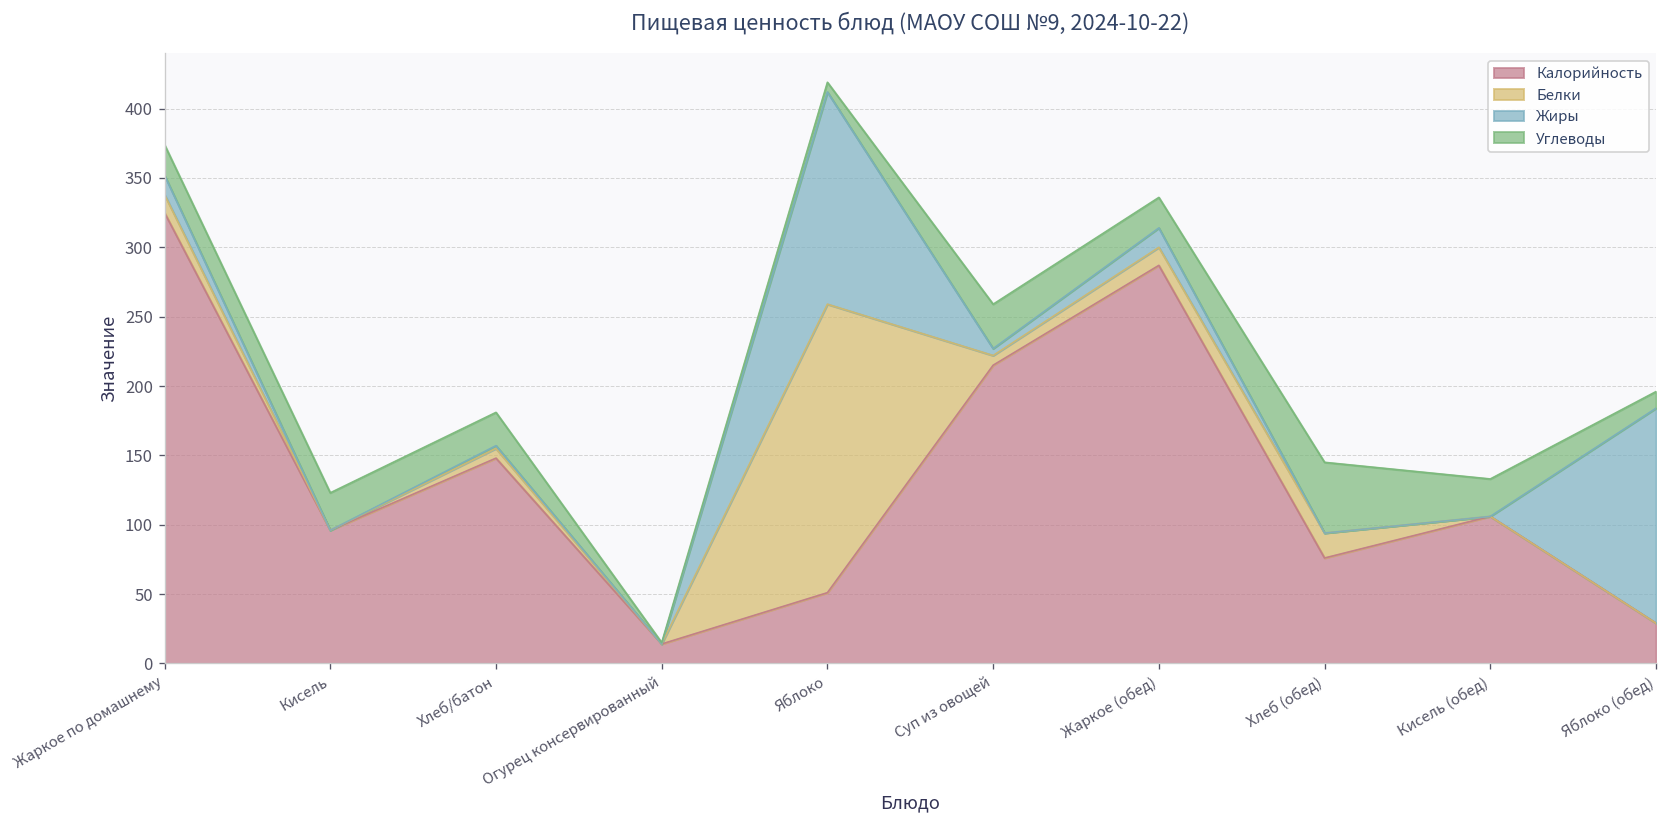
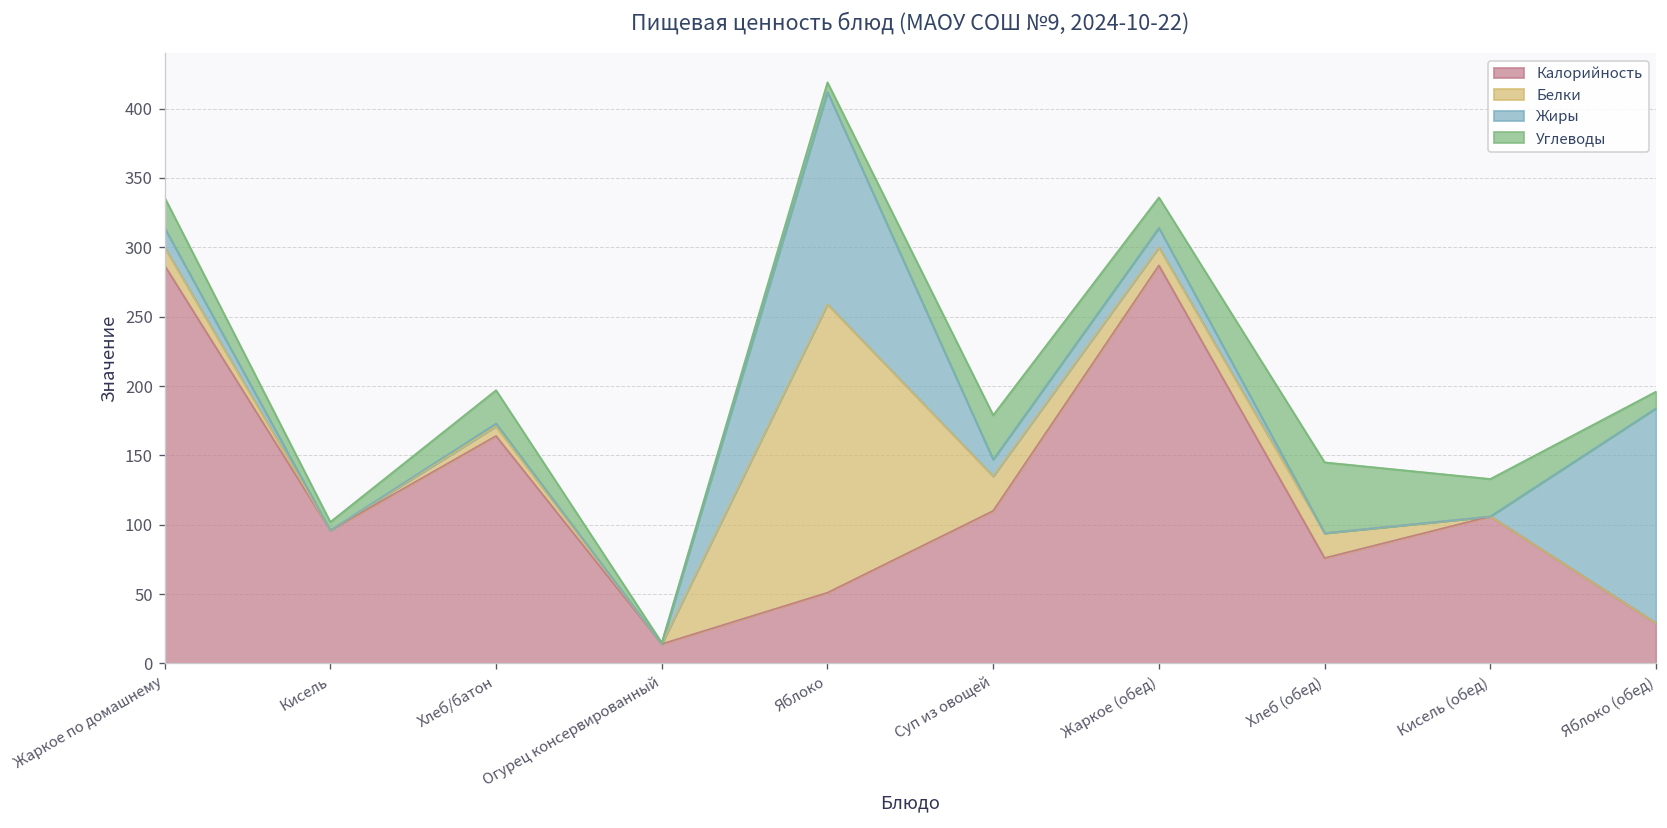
  {
    "Калорийность": {
-     "Жаркое по домашнему": 325,
-     "Хлеб/батон": 148,
+     "Жаркое по домашнему": 287,
+     "Хлеб/батон": 164,
      "Яблоко": 51,
-     "Суп из овощей": 215,
+     "Суп из овощей": 110,
      "Жаркое (обед)": 287,
      "Хлеб (обед)": 76
    },
    "Белки": {
      "Жаркое по домашнему": 13,
      "Яблоко": 208,
-     "Суп из овощей": 7,
+     "Суп из овощей": 25,
      "Жаркое (обед)": 13
    },
    "Жиры": {
      "Жаркое по домашнему": 14,
      "Яблоко": 153,
-     "Суп из овощей": 5,
+     "Суп из овощей": 12,
      "Жаркое (обед)": 14,
      "Яблоко (обед)": 155
    },
    "Углеводы": {
      "Жаркое по домашнему": 22,
-     "Кисель": 27,
+     "Кисель": 6,
      "Хлеб/батон": 24,
      "Яблоко": 7,
      "Суп из овощей": 32,
      "Жаркое (обед)": 22,
      "Хлеб (обед)": 51,
      "Кисель (обед)": 27,
      "Яблоко (обед)": 12
    }
  }
